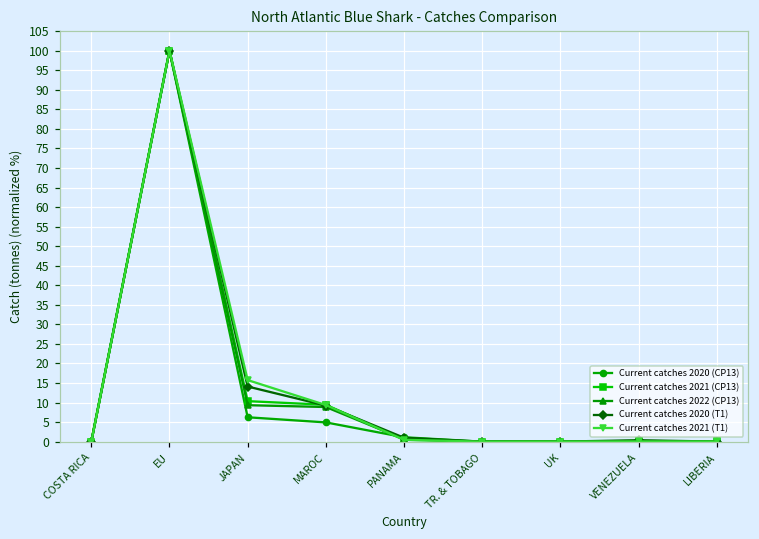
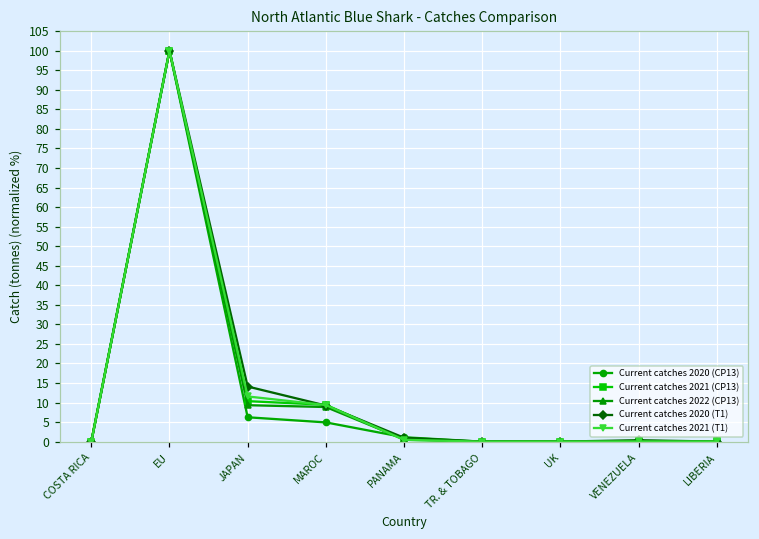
  {
    "Current catches 2021 (T1)": {
-     "JAPAN": 16
+     "JAPAN": 12
    }
  }
